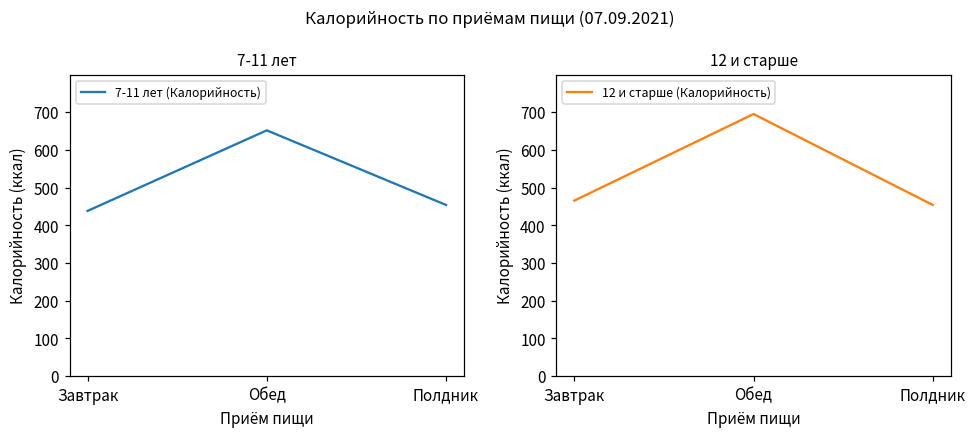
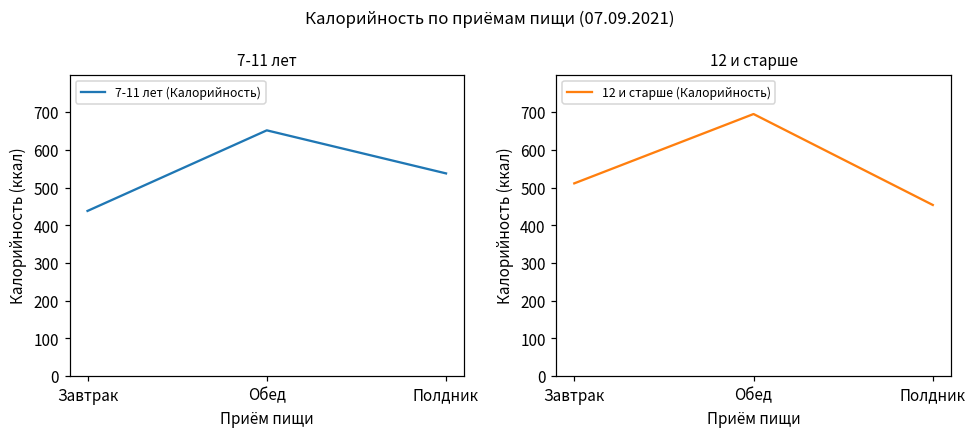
  {
    "7-11 лет": {
      "Завтрак": 440,
      "Обед": 650,
-     "Полдник": 450
+     "Полдник": 540
    },
    "12 и старше": {
-     "Завтрак": 470,
+     "Завтрак": 510,
      "Обед": 700,
      "Полдник": 450
    }
  }
